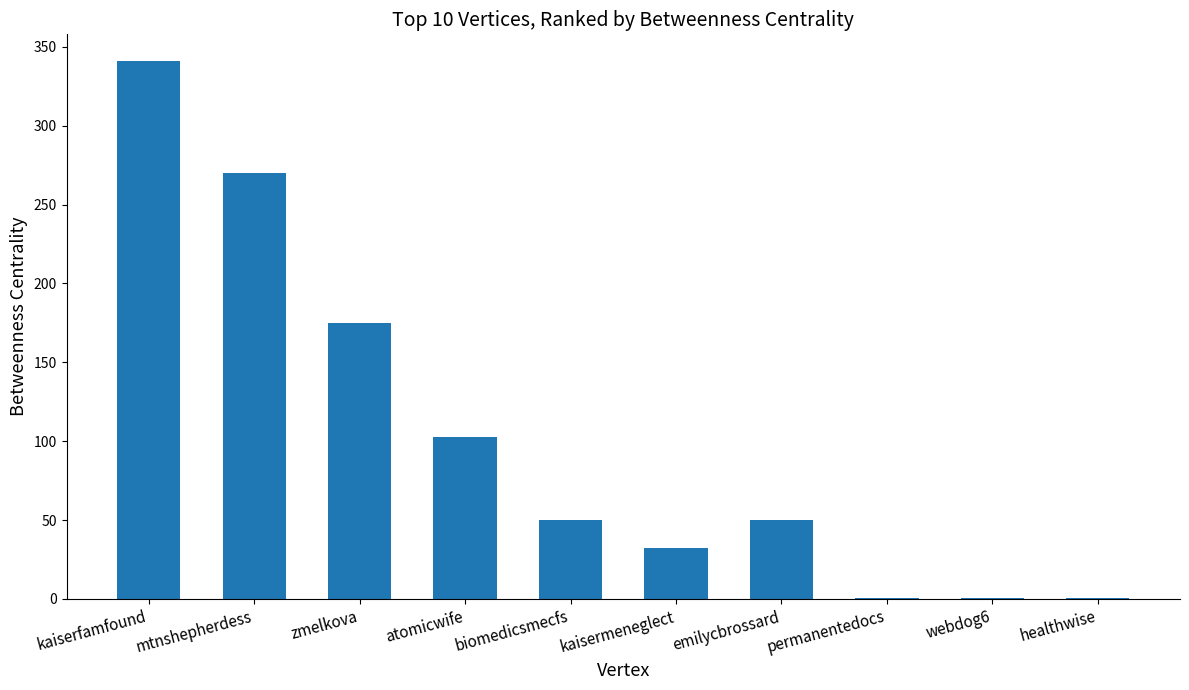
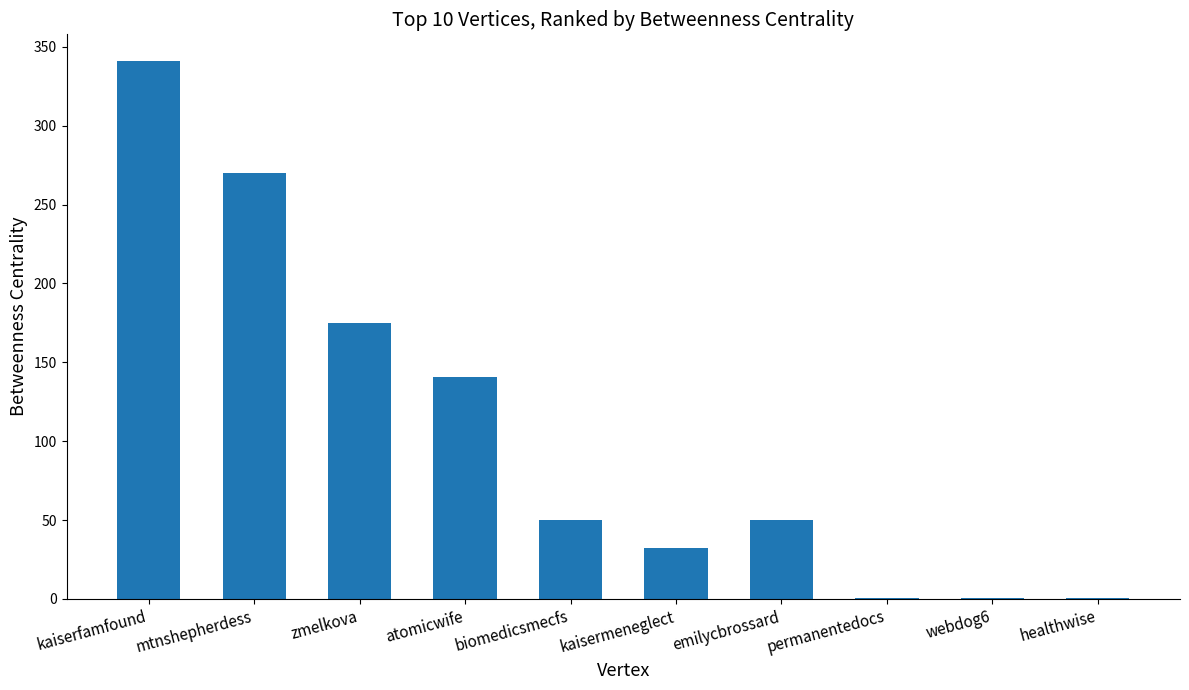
  {
    "kaiserfamfound": 341,
    "mtnshepherdess": 270,
    "zmelkova": 175,
-   "atomicwife": 103,
+   "atomicwife": 141,
    "biomedicsmecfs": 50,
    "kaisermeneglect": 32,
    "emilycbrossard": 50
  }
